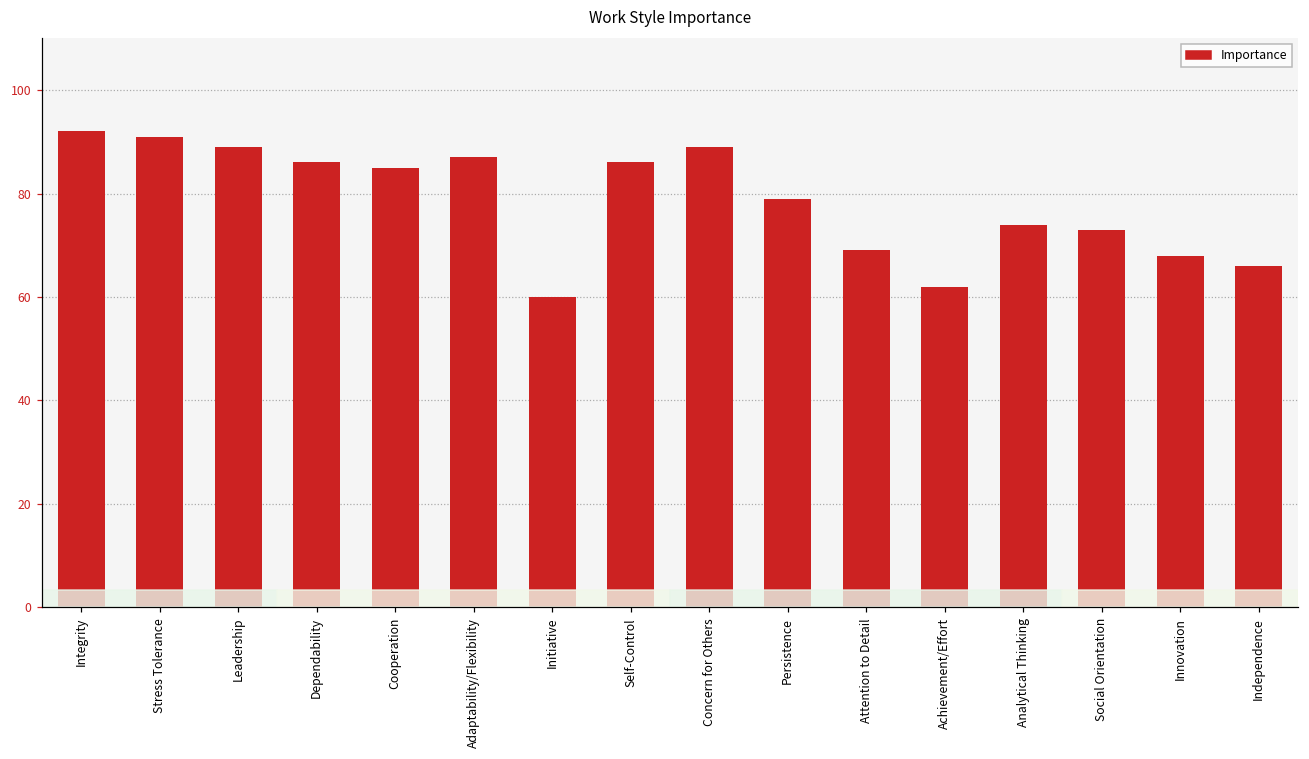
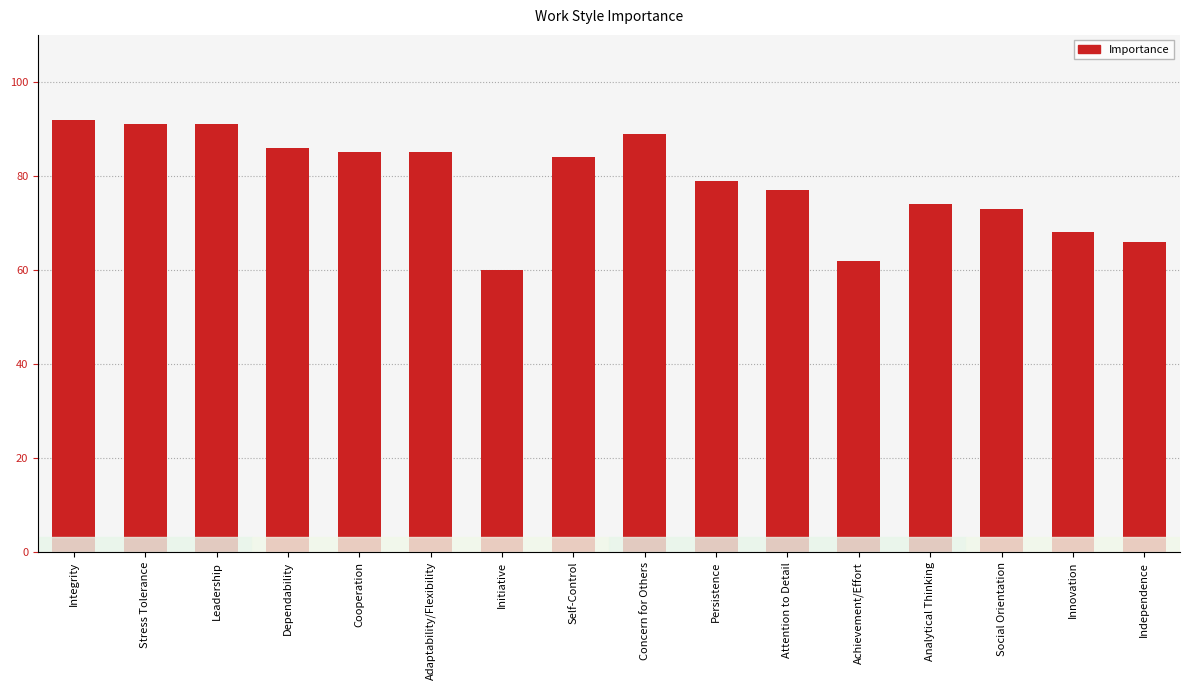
  {
    "Integrity": 92,
    "Stress Tolerance": 91,
-   "Leadership": 89,
+   "Leadership": 91,
    "Dependability": 86,
    "Cooperation": 85,
-   "Adaptability/Flexibility": 87,
+   "Adaptability/Flexibility": 85,
    "Initiative": 60,
-   "Self-Control": 86,
+   "Self-Control": 84,
    "Concern for Others": 89,
    "Persistence": 79,
-   "Attention to Detail": 69,
+   "Attention to Detail": 77,
    "Achievement/Effort": 62,
    "Analytical Thinking": 74,
    "Social Orientation": 73,
    "Innovation": 68,
    "Independence": 66
  }
